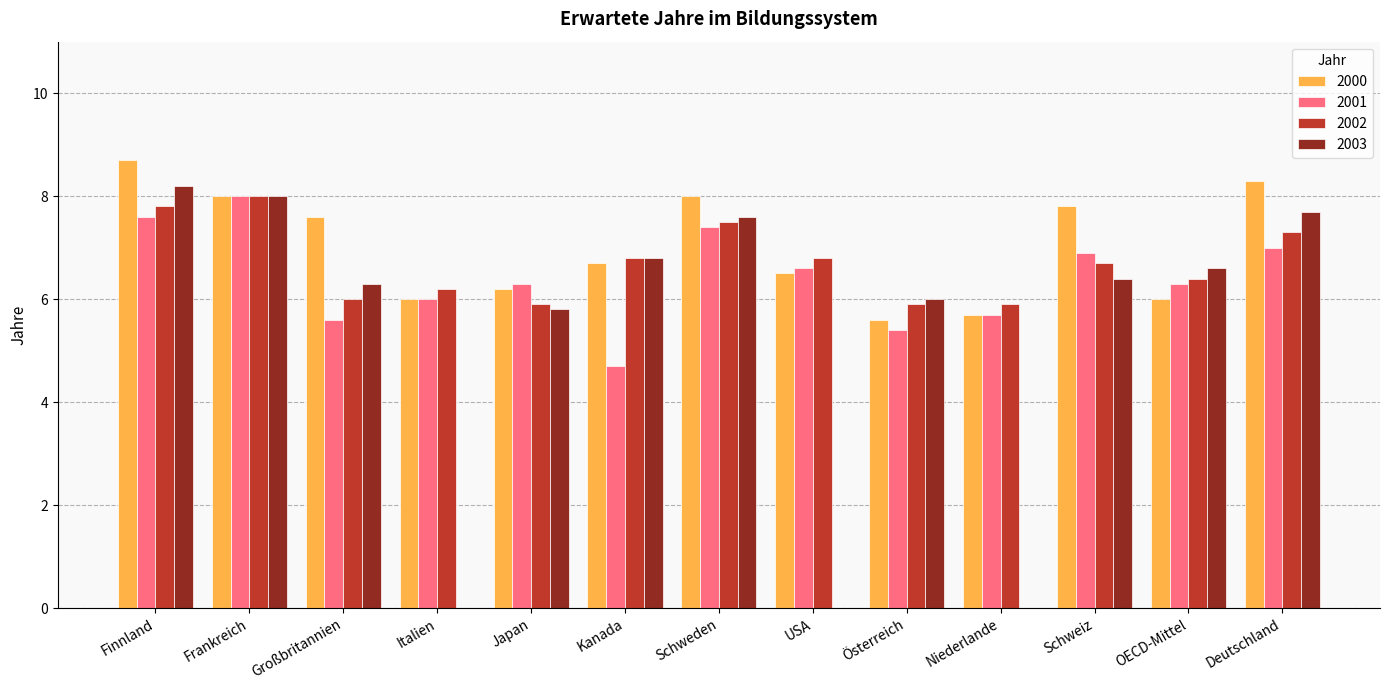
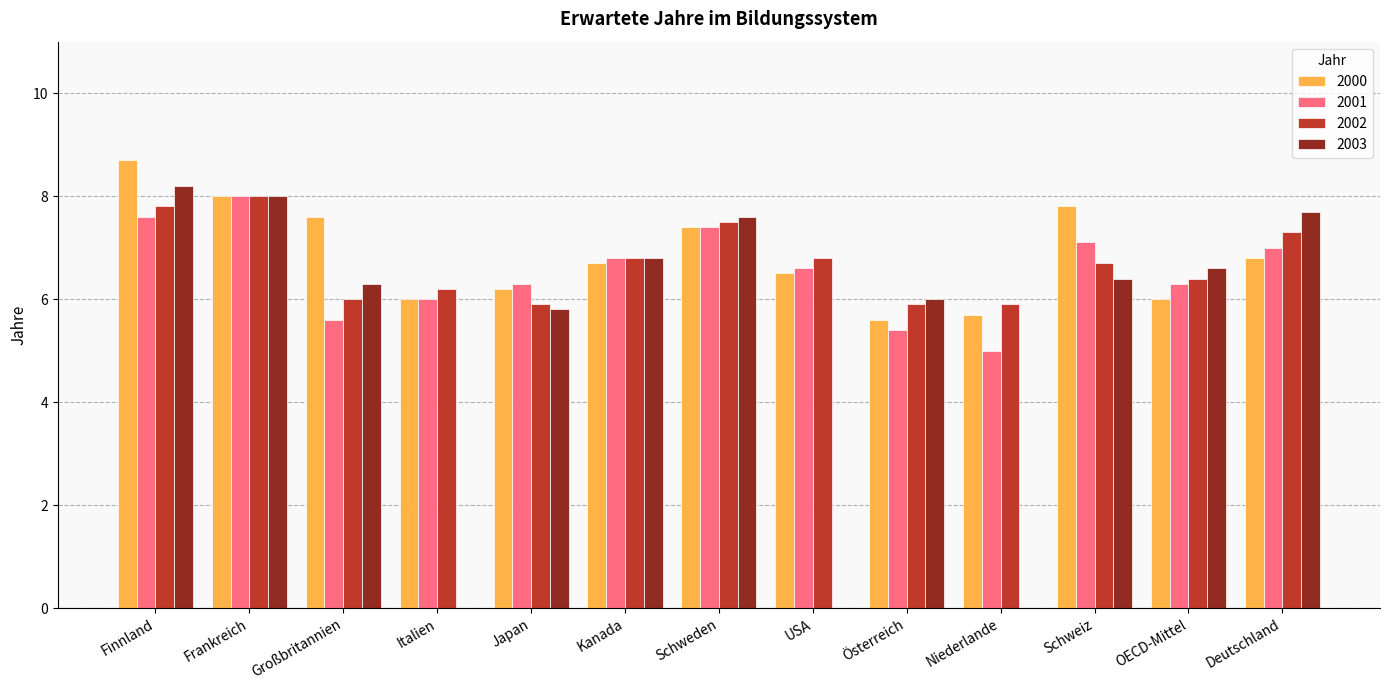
  {
    "2000": {
      "Finnland": 8.7,
      "Frankreich": 8.0,
      "Großbritannien": 7.6,
      "Italien": 6.0,
      "Japan": 6.2,
      "Kanada": 6.7,
-     "Schweden": 8.0,
+     "Schweden": 7.4,
      "USA": 6.5,
      "Österreich": 5.6,
      "Niederlande": 5.7,
      "Schweiz": 7.8,
      "OECD-Mittel": 6.0,
-     "Deutschland": 8.3
+     "Deutschland": 6.8
    },
    "2001": {
      "Finnland": 7.6,
      "Frankreich": 8.0,
      "Großbritannien": 5.6,
      "Italien": 6.0,
      "Japan": 6.3,
-     "Kanada": 4.7,
+     "Kanada": 6.8,
      "Schweden": 7.4,
      "USA": 6.6,
      "Österreich": 5.4,
-     "Niederlande": 5.7,
-     "Schweiz": 6.9,
+     "Niederlande": 5.0,
+     "Schweiz": 7.1,
      "OECD-Mittel": 6.3,
      "Deutschland": 7.0
    }
  }
